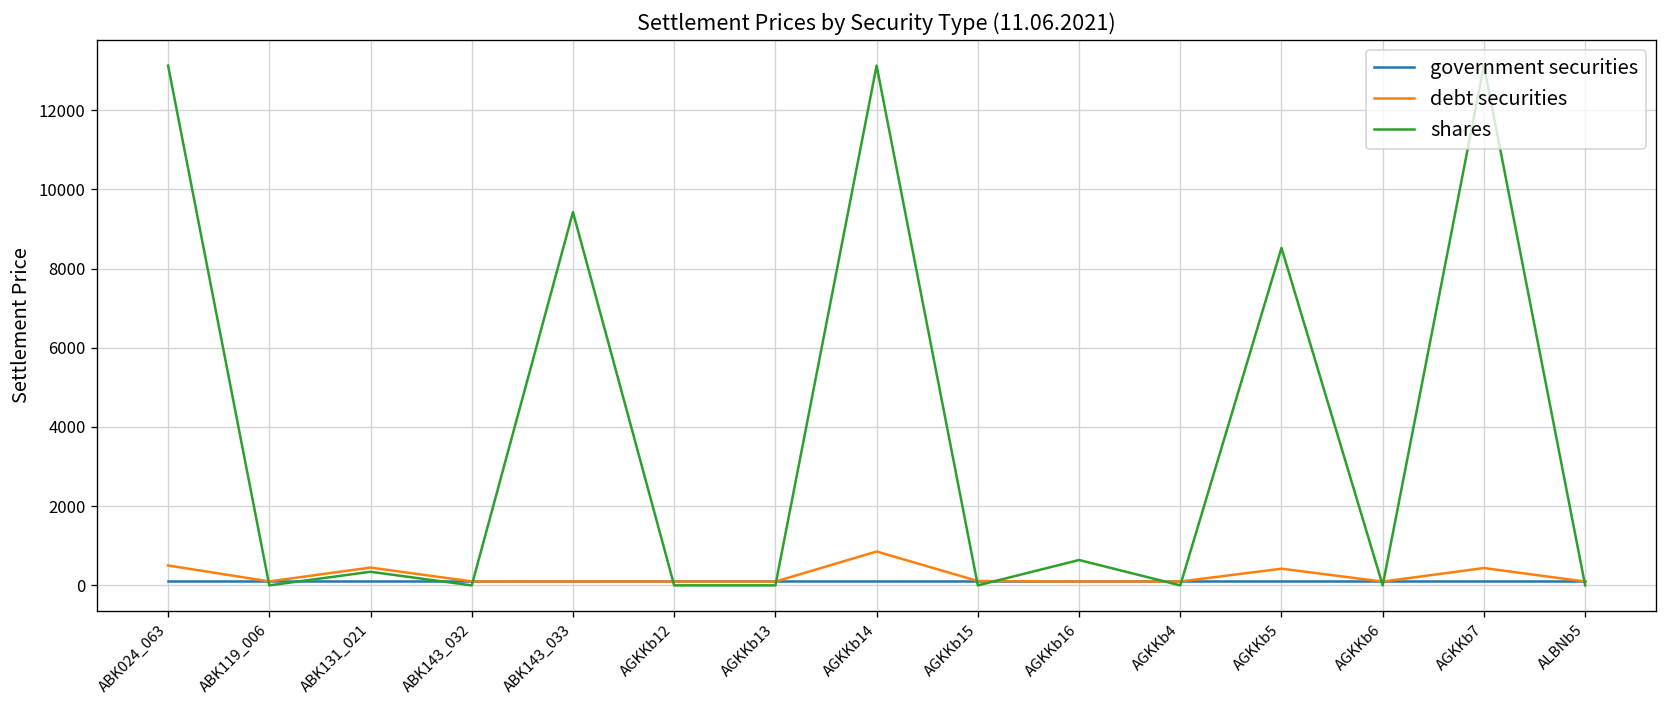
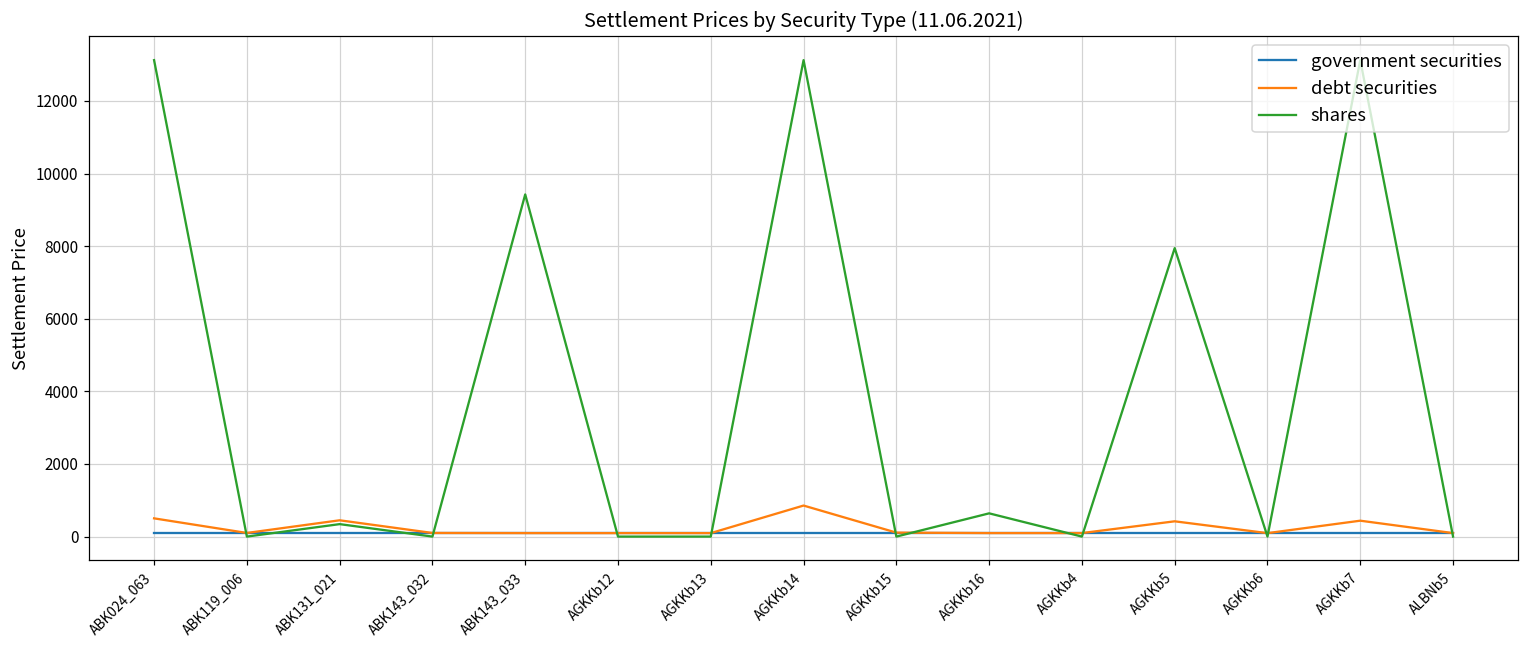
  {
    "government securities": {
      "ABK024_063": 100,
      "ABK131_021": 100,
      "AGKKb14": 100,
      "AGKKb5": 100,
      "AGKKb7": 100
    },
    "debt securities": {
      "ABK024_063": 500,
      "ABK131_021": 400,
      "AGKKb14": 900,
      "AGKKb5": 400,
      "AGKKb7": 400
    },
    "shares": {
      "ABK024_063": 13100,
      "ABK119_006": 0,
      "ABK131_021": 300,
      "ABK143_032": 0,
      "ABK143_033": 9400,
      "AGKKb12": 0,
      "AGKKb13": 0,
      "AGKKb14": 13100,
      "AGKKb15": 0,
      "AGKKb16": 600,
      "AGKKb4": 0,
-     "AGKKb5": 8500,
+     "AGKKb5": 7900,
      "AGKKb6": 0,
      "ALBNb5": 0
    }
  }
